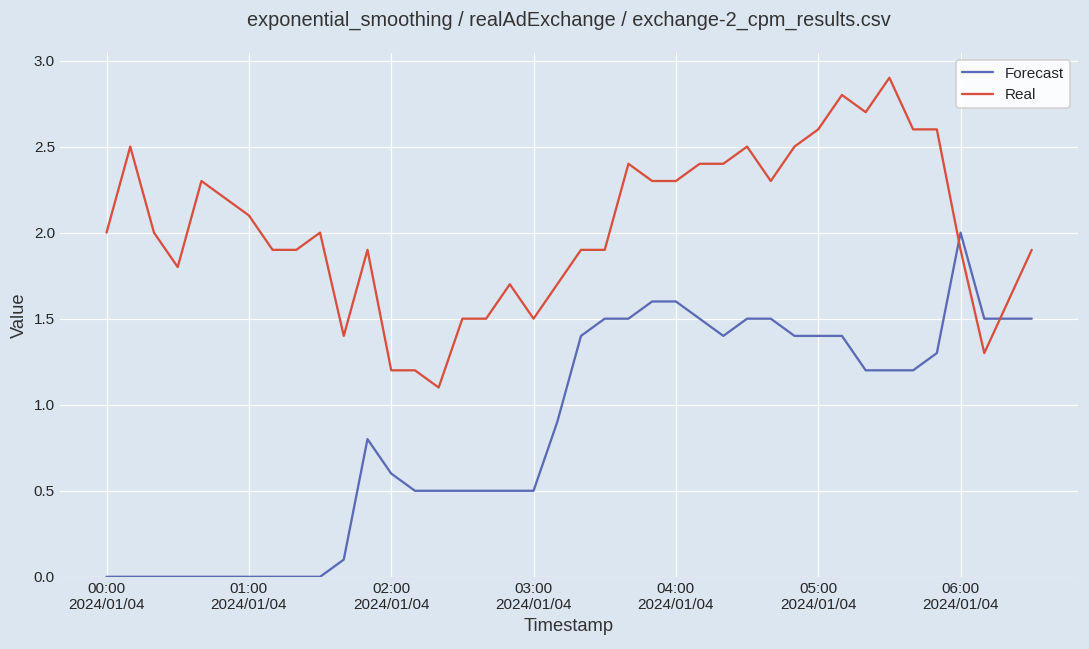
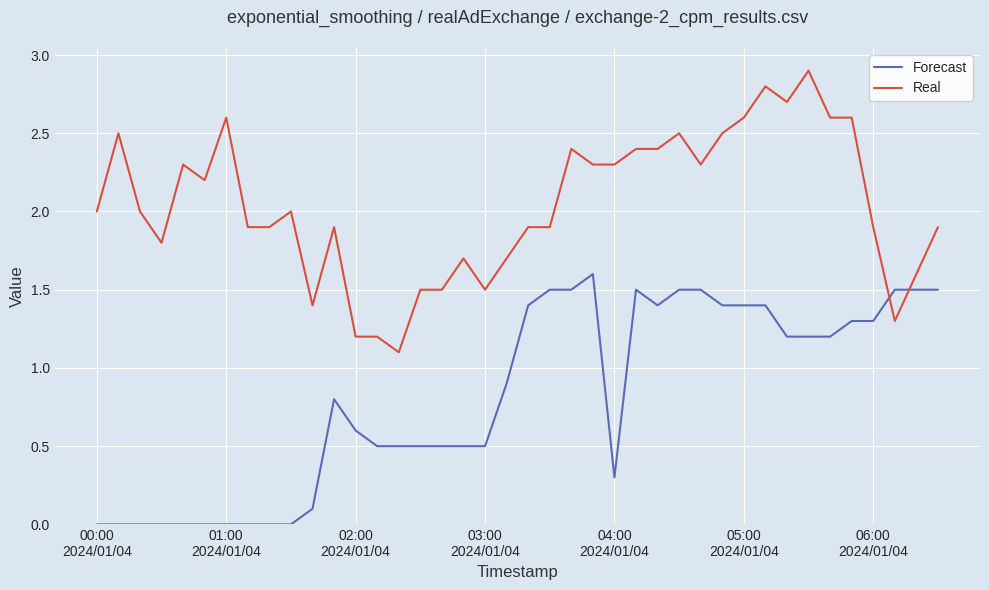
  {
    "Forecast": {
      "00:00 2024/01/04": 0.0,
      "01:00 2024/01/04": 0.0,
      "02:00 2024/01/04": 0.6,
      "03:00 2024/01/04": 0.5,
-     "04:00 2024/01/04": 1.6,
+     "04:00 2024/01/04": 0.3,
      "05:00 2024/01/04": 1.4,
-     "06:00 2024/01/04": 2.0
+     "06:00 2024/01/04": 1.3
    },
    "Real": {
      "00:00 2024/01/04": 2.0,
-     "01:00 2024/01/04": 2.1,
+     "01:00 2024/01/04": 2.6,
      "02:00 2024/01/04": 1.2,
      "03:00 2024/01/04": 1.5,
      "04:00 2024/01/04": 2.3,
      "05:00 2024/01/04": 2.6,
      "06:00 2024/01/04": 1.9
    }
  }
